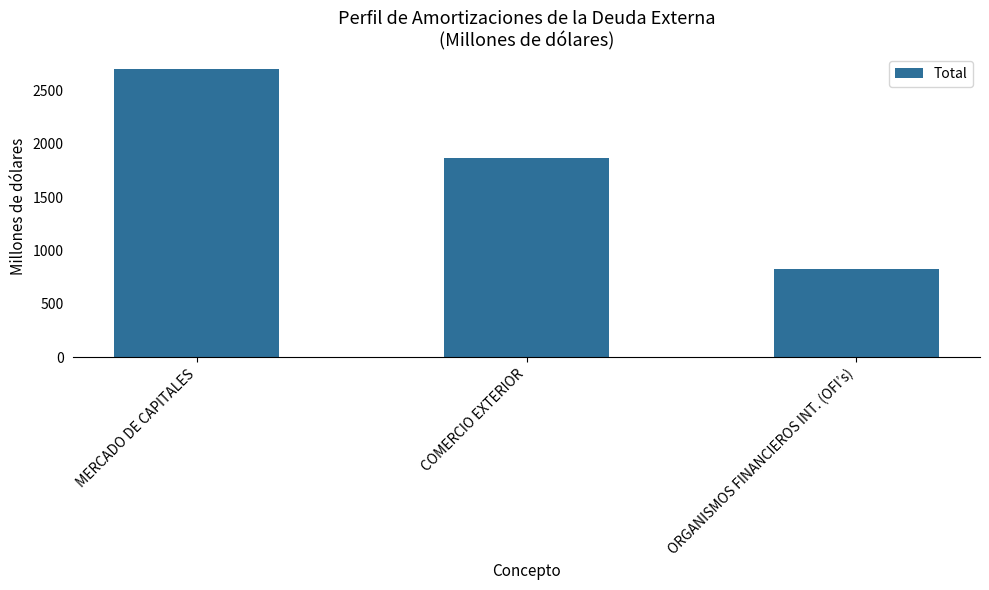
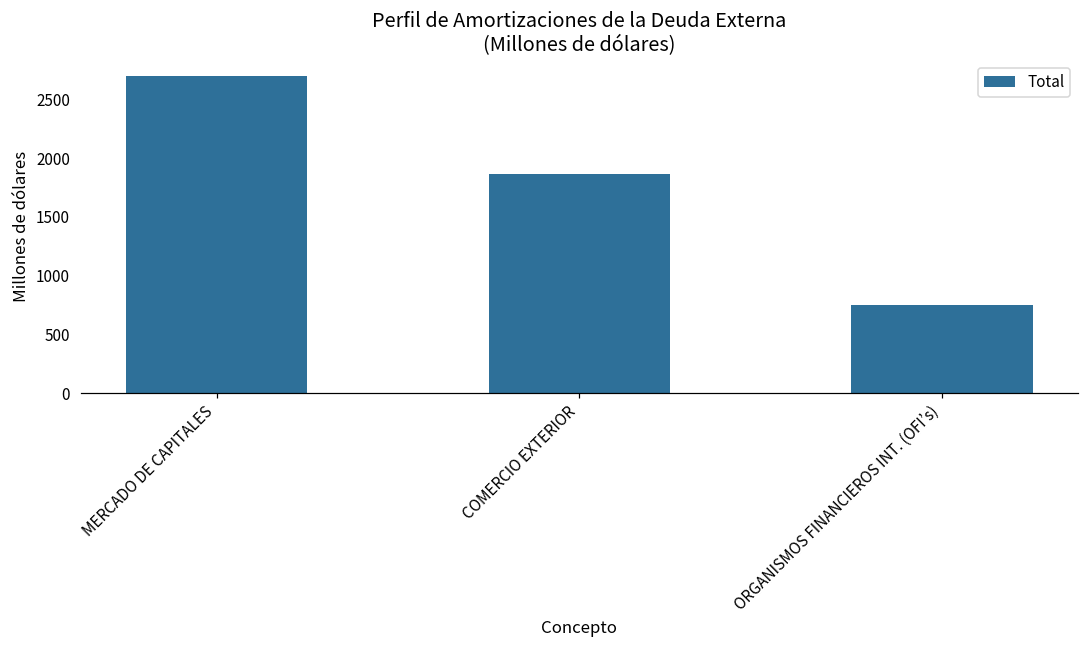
  {
    "MERCADO DE CAPITALES": 2700,
    "COMERCIO EXTERIOR": 1860,
-   "ORGANISMOS FINANCIEROS INT. (OFI’s)": 830
+   "ORGANISMOS FINANCIEROS INT. (OFI’s)": 750
  }
